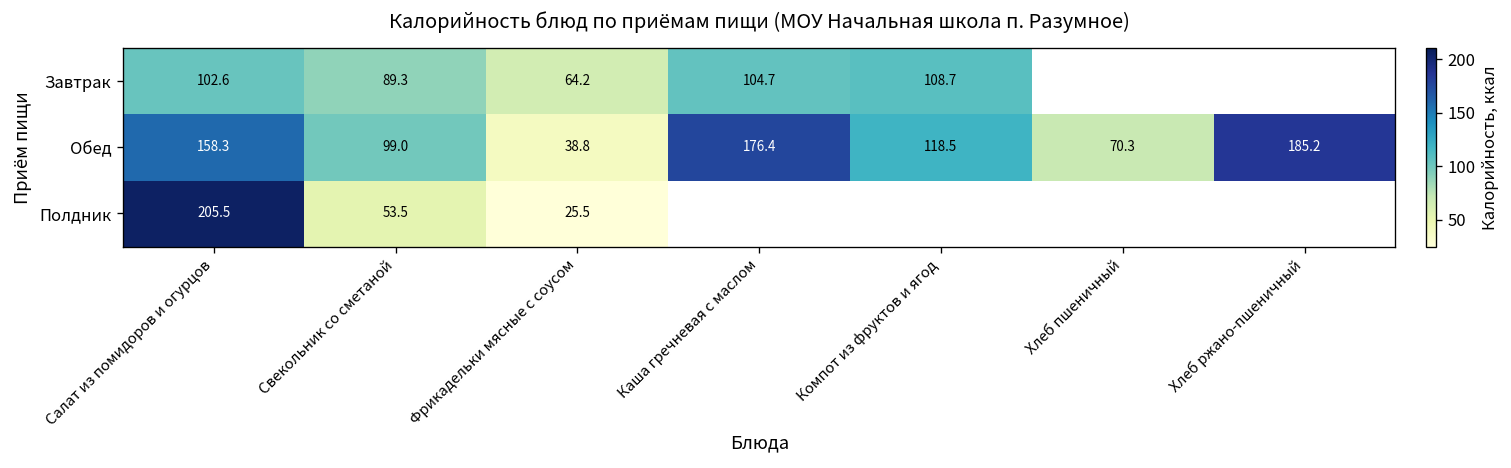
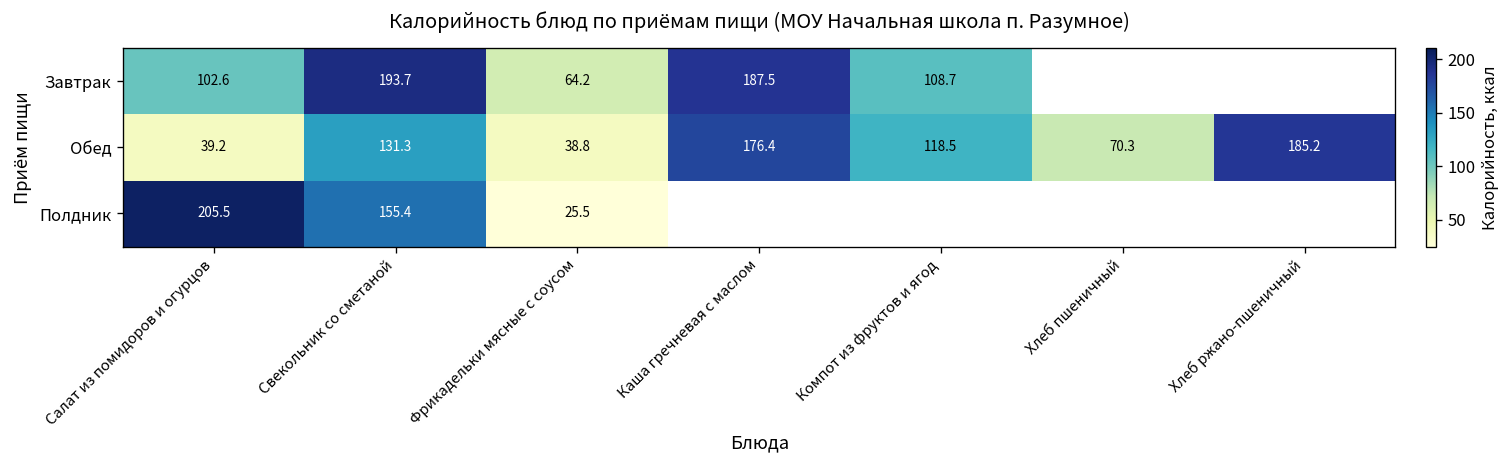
  {
    "Завтрак": {
      "Салат из помидоров и огурцов": 102.6,
-     "Свекольник со сметаной": 89.3,
+     "Свекольник со сметаной": 193.7,
      "Фрикадельки мясные с соусом": 64.2,
-     "Каша гречневая с маслом": 104.7,
+     "Каша гречневая с маслом": 187.5,
      "Компот из фруктов и ягод": 108.7
    },
    "Обед": {
-     "Салат из помидоров и огурцов": 158.3,
-     "Свекольник со сметаной": 99.0,
+     "Салат из помидоров и огурцов": 39.2,
+     "Свекольник со сметаной": 131.3,
      "Фрикадельки мясные с соусом": 38.8,
      "Каша гречневая с маслом": 176.4,
      "Компот из фруктов и ягод": 118.5,
      "Хлеб пшеничный": 70.3,
      "Хлеб ржано-пшеничный": 185.2
    },
    "Полдник": {
      "Салат из помидоров и огурцов": 205.5,
-     "Свекольник со сметаной": 53.5,
+     "Свекольник со сметаной": 155.4,
      "Фрикадельки мясные с соусом": 25.5
    }
  }
